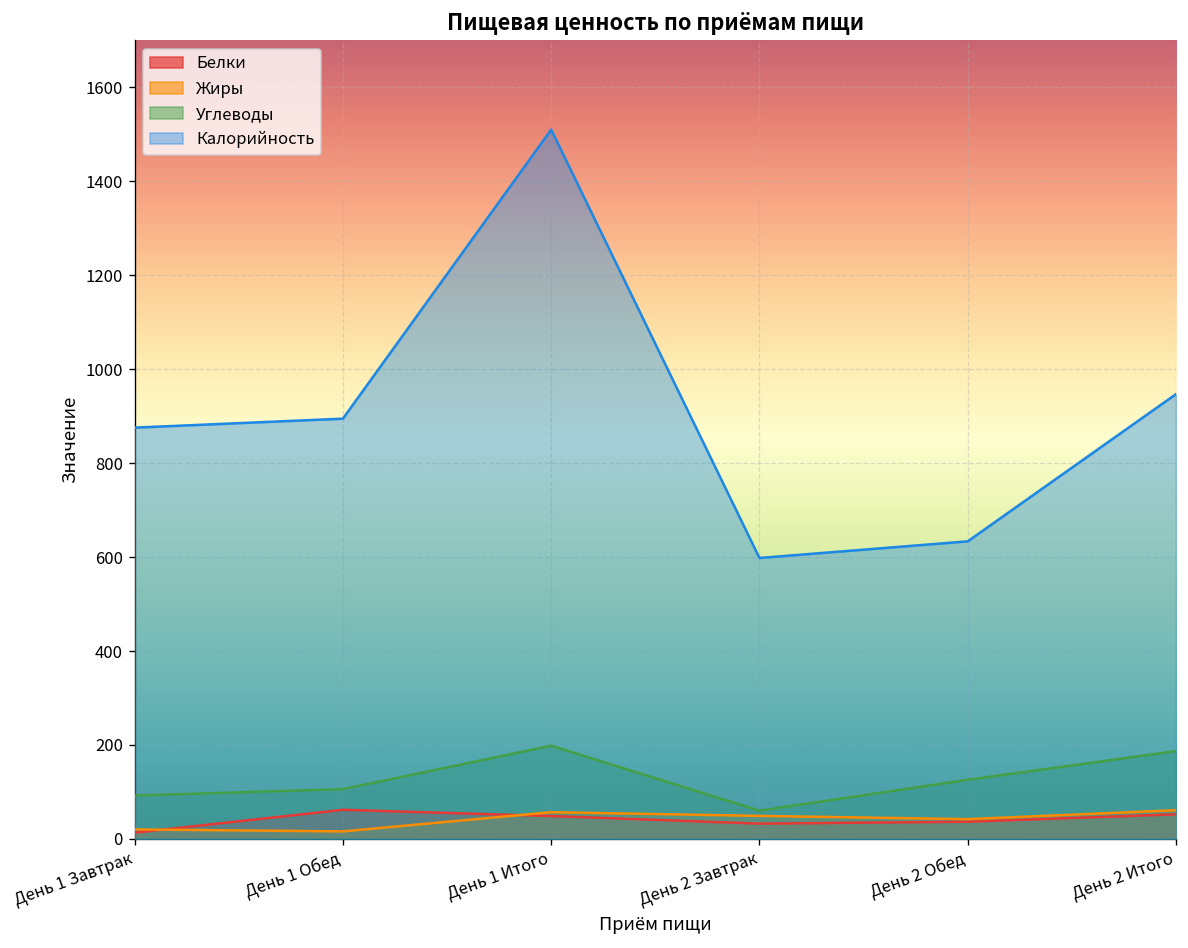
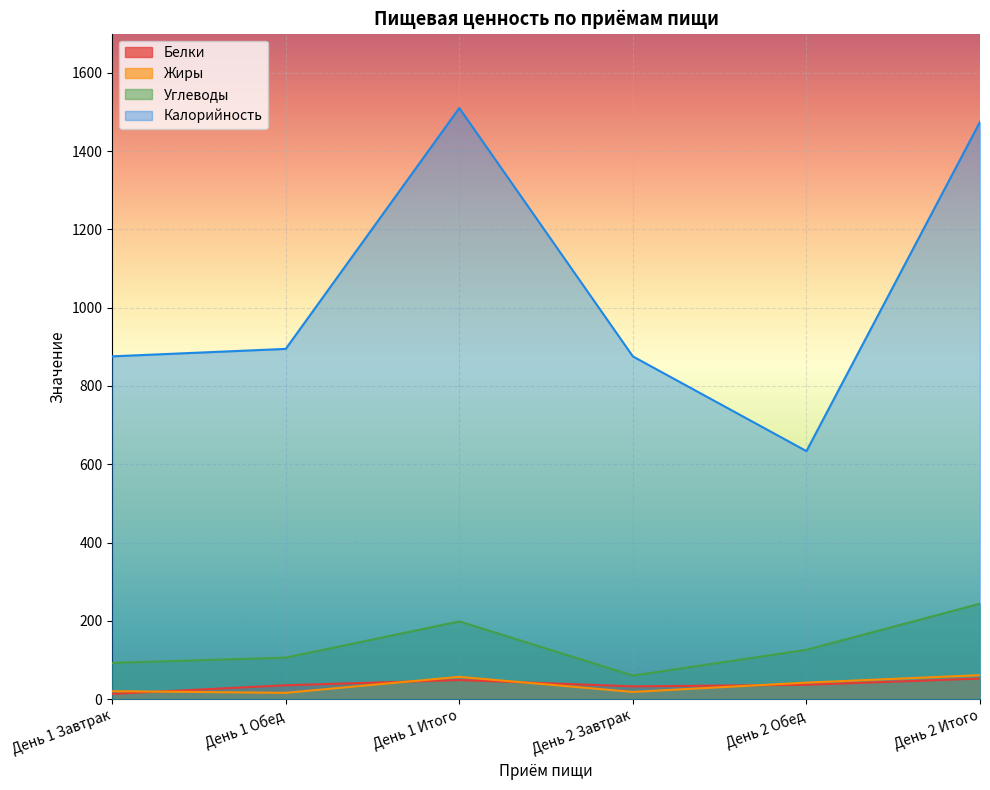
  {
    "Белки": {
      "День 1 Завтрак": 10,
-     "День 1 Обед": 60,
+     "День 1 Обед": 40,
      "День 1 Итого": 50,
      "День 2 Завтрак": 30,
      "День 2 Итого": 50
    },
    "Жиры": {
      "День 1 Завтрак": 20,
      "День 1 Обед": 20,
      "День 1 Итого": 60,
-     "День 2 Завтрак": 50,
+     "День 2 Завтрак": 20,
      "День 2 Итого": 60
    },
    "Углеводы": {
      "День 1 Завтрак": 90,
      "День 1 Обед": 110,
      "День 1 Итого": 200,
      "День 2 Завтрак": 60,
      "День 2 Обед": 130,
-     "День 2 Итого": 190
+     "День 2 Итого": 240
    },
    "Калорийность": {
      "День 1 Завтрак": 880,
      "День 1 Обед": 890,
      "День 1 Итого": 1510,
-     "День 2 Завтрак": 600,
+     "День 2 Завтрак": 880,
      "День 2 Обед": 630,
-     "День 2 Итого": 950
+     "День 2 Итого": 1470
    }
  }
